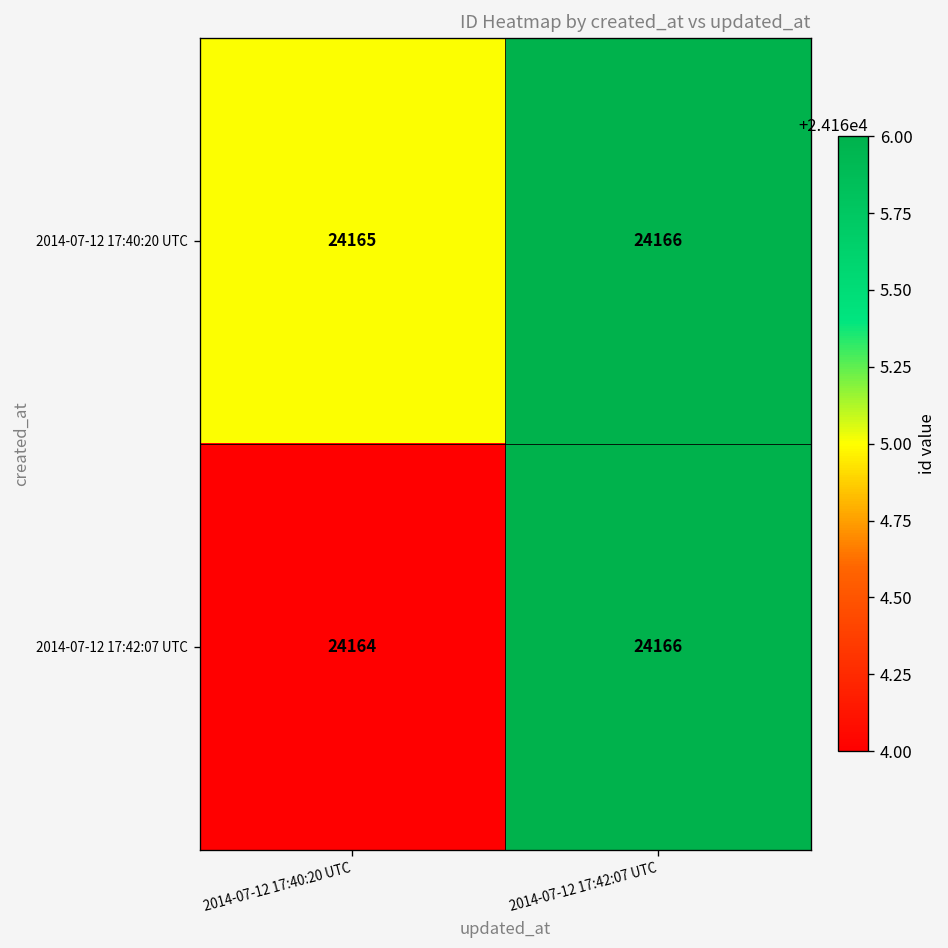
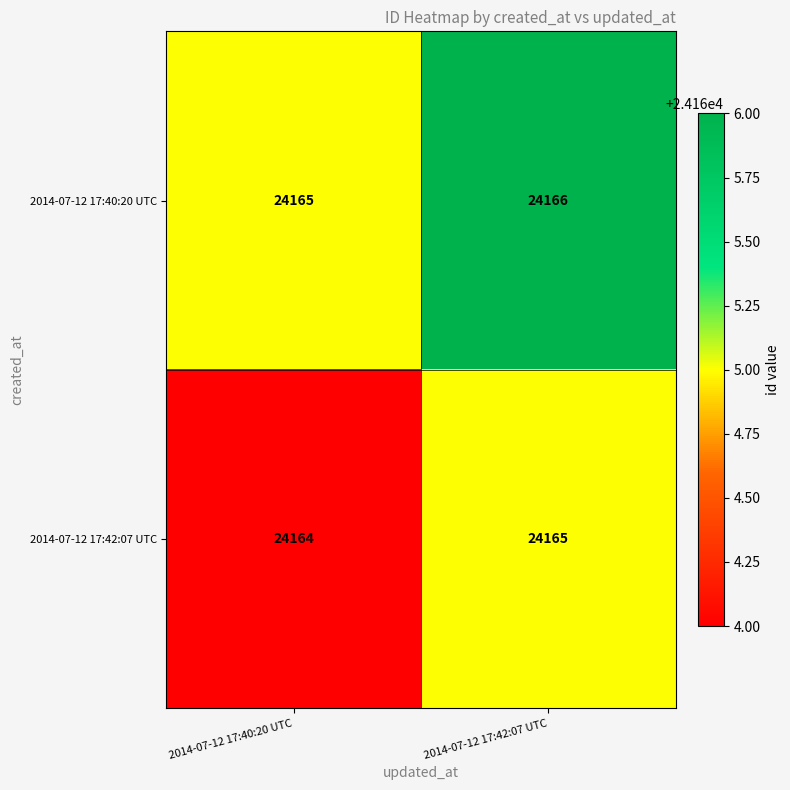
  {
    "2014-07-12 17:40:20 UTC": {
      "2014-07-12 17:40:20 UTC": 24165,
      "2014-07-12 17:42:07 UTC": 24166
    },
    "2014-07-12 17:42:07 UTC": {
      "2014-07-12 17:40:20 UTC": 24164,
-     "2014-07-12 17:42:07 UTC": 24166
+     "2014-07-12 17:42:07 UTC": 24165
    }
  }
